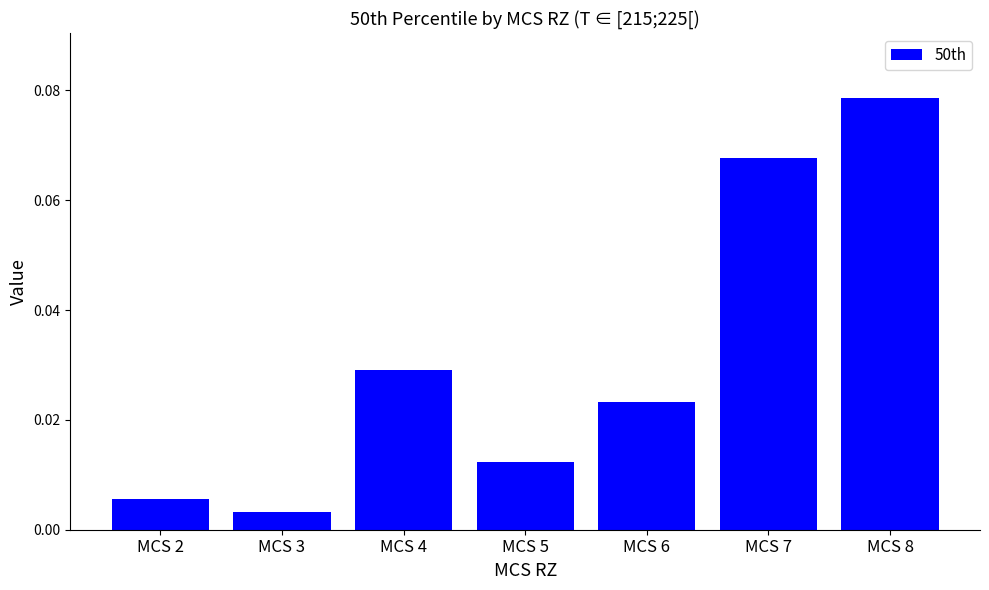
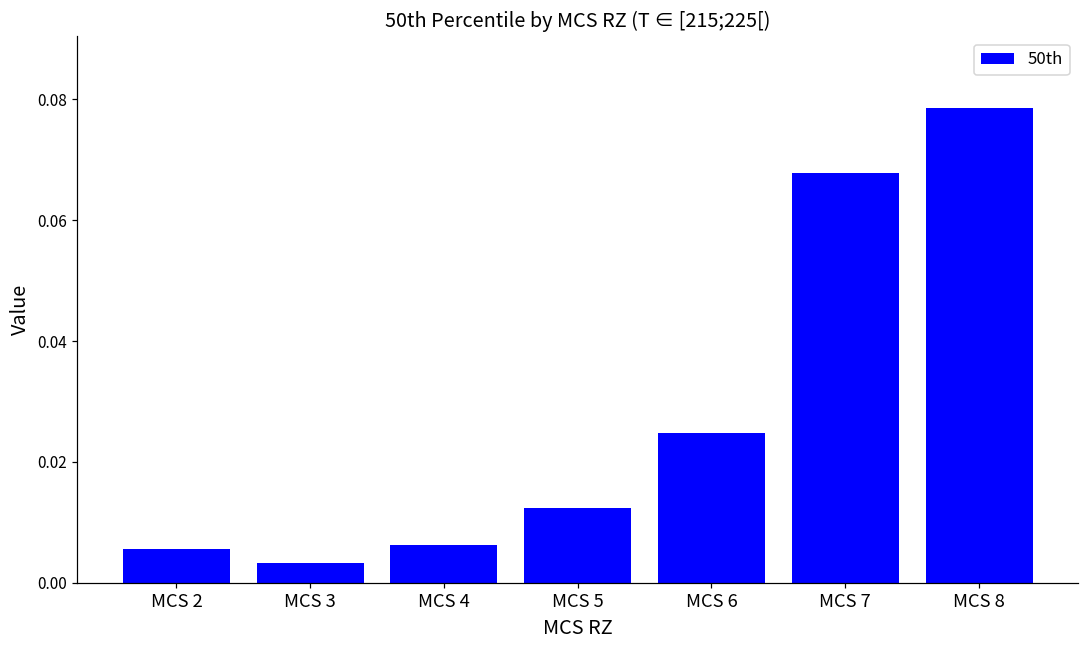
  {
    "MCS 2": 0.006,
    "MCS 3": 0.003,
-   "MCS 4": 0.029,
+   "MCS 4": 0.006,
    "MCS 5": 0.012,
-   "MCS 6": 0.023,
+   "MCS 6": 0.025,
    "MCS 7": 0.068,
    "MCS 8": 0.079
  }
